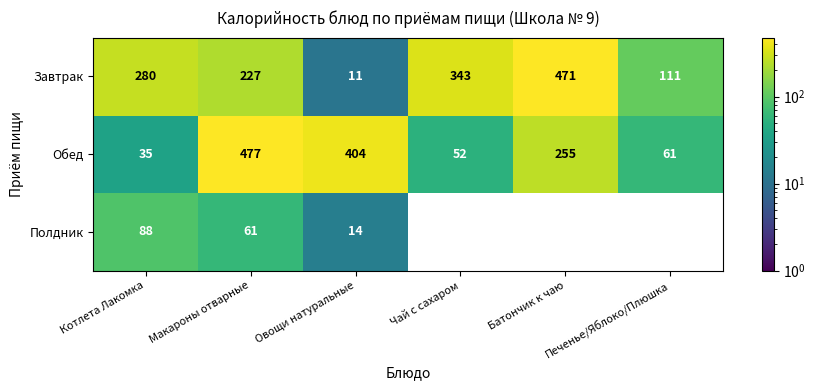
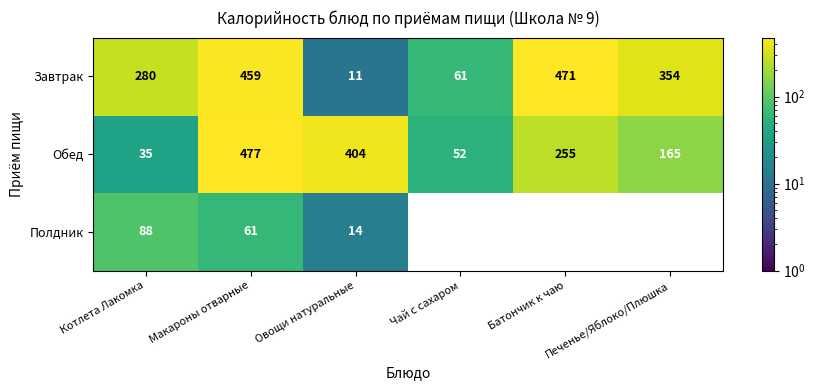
  {
    "Завтрак": {
      "Котлета Лакомка": 280,
-     "Макароны отварные": 227,
+     "Макароны отварные": 459,
      "Овощи натуральные": 11,
-     "Чай с сахаром": 343,
+     "Чай с сахаром": 61,
      "Батончик к чаю": 471,
-     "Печенье/Яблоко/Плюшка": 111
+     "Печенье/Яблоко/Плюшка": 354
    },
    "Обед": {
      "Котлета Лакомка": 35,
      "Макароны отварные": 477,
      "Овощи натуральные": 404,
      "Чай с сахаром": 52,
      "Батончик к чаю": 255,
-     "Печенье/Яблоко/Плюшка": 61
+     "Печенье/Яблоко/Плюшка": 165
    },
    "Полдник": {
      "Котлета Лакомка": 88,
      "Макароны отварные": 61,
      "Овощи натуральные": 14
    }
  }
